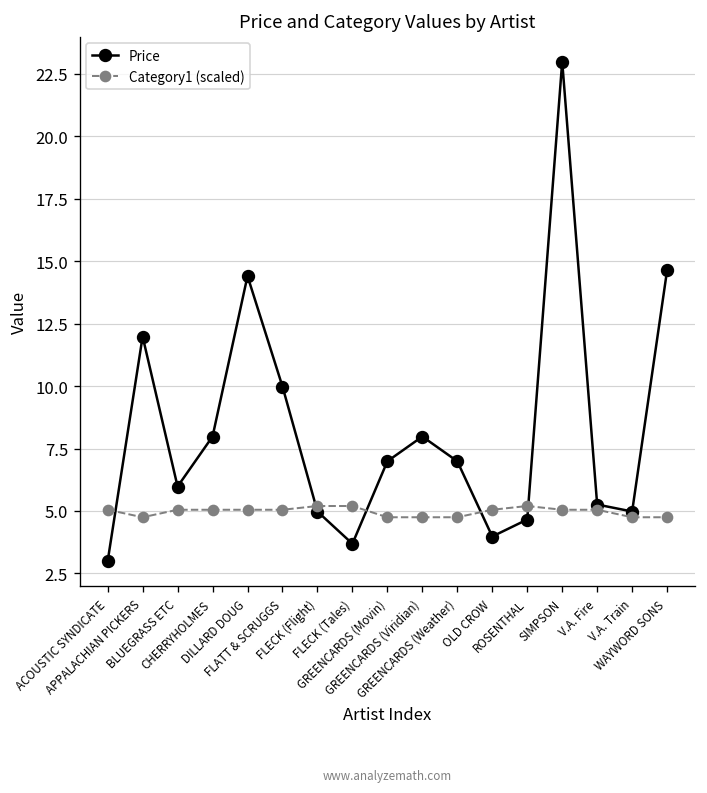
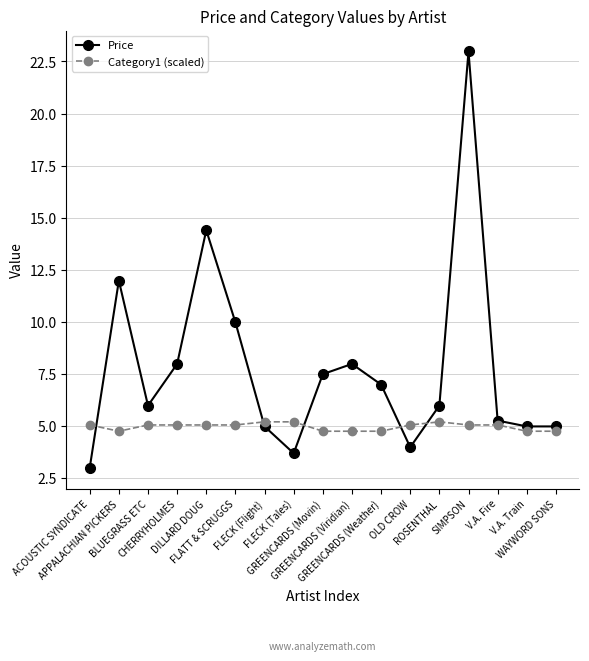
  {
    "Price": {
      "ACOUSTIC SYNDICATE": 3.0,
      "APPALACHIAN PICKERS": 12.0,
      "BLUEGRASS ETC": 6.0,
      "CHERRYHOLMES": 8.0,
      "DILLARD DOUG": 14.4,
      "FLATT & SCRUGGS": 10.0,
      "FLECK (Flight)": 5.0,
      "FLECK (Tales)": 3.7,
-     "GREENCARDS (Movin)": 7.0,
+     "GREENCARDS (Movin)": 7.5,
      "GREENCARDS (Viridian)": 8.0,
      "GREENCARDS (Weather)": 7.0,
      "OLD CROW": 4.0,
-     "ROSENTHAL": 4.7,
+     "ROSENTHAL": 6.0,
      "SIMPSON": 23.0,
      "V.A. Fire": 5.3,
      "V.A. Train": 5.0,
-     "WAYWORD SONS": 14.6
+     "WAYWORD SONS": 5.0
    },
    "Category1 (scaled)": {
      "ACOUSTIC SYNDICATE": 5.1,
      "APPALACHIAN PICKERS": 4.8,
      "BLUEGRASS ETC": 5.1,
      "CHERRYHOLMES": 5.1,
      "DILLARD DOUG": 5.1,
      "FLATT & SCRUGGS": 5.1,
      "FLECK (Flight)": 5.2,
      "FLECK (Tales)": 5.2,
      "GREENCARDS (Movin)": 4.8,
      "GREENCARDS (Viridian)": 4.8,
      "GREENCARDS (Weather)": 4.8,
      "OLD CROW": 5.1,
      "ROSENTHAL": 5.2,
      "SIMPSON": 5.1,
      "V.A. Fire": 5.1,
      "V.A. Train": 4.8,
      "WAYWORD SONS": 4.8
    }
  }
